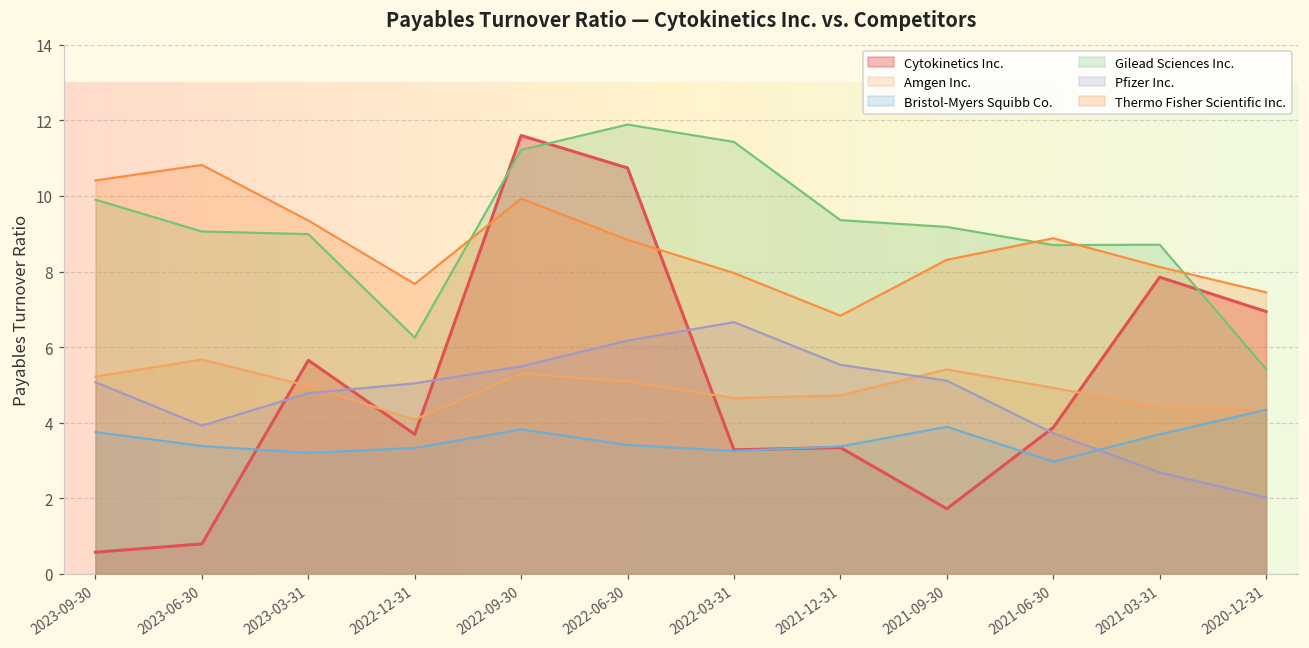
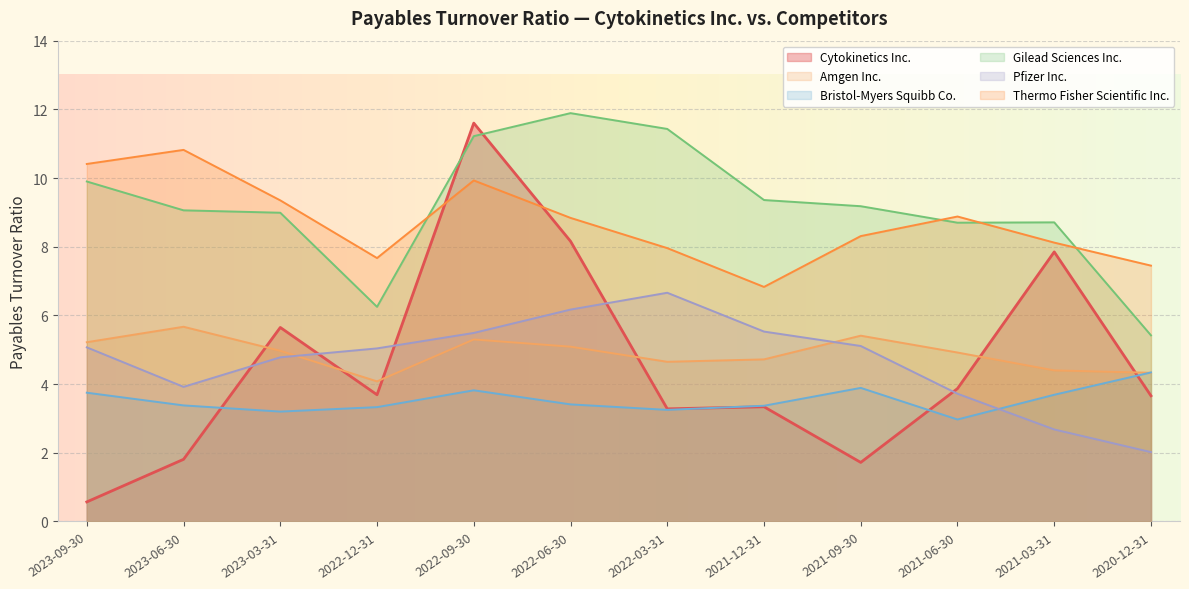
  {
    "Cytokinetics Inc.": {
      "2023-09-30": 0.6,
-     "2023-06-30": 0.8,
+     "2023-06-30": 1.8,
      "2023-03-31": 5.7,
      "2022-12-31": 3.7,
      "2022-09-30": 11.6,
-     "2022-06-30": 10.7,
+     "2022-06-30": 8.2,
      "2021-09-30": 1.7,
      "2021-06-30": 3.9,
      "2021-03-31": 7.9,
-     "2020-12-31": 6.9
+     "2020-12-31": 3.7
    }
  }
